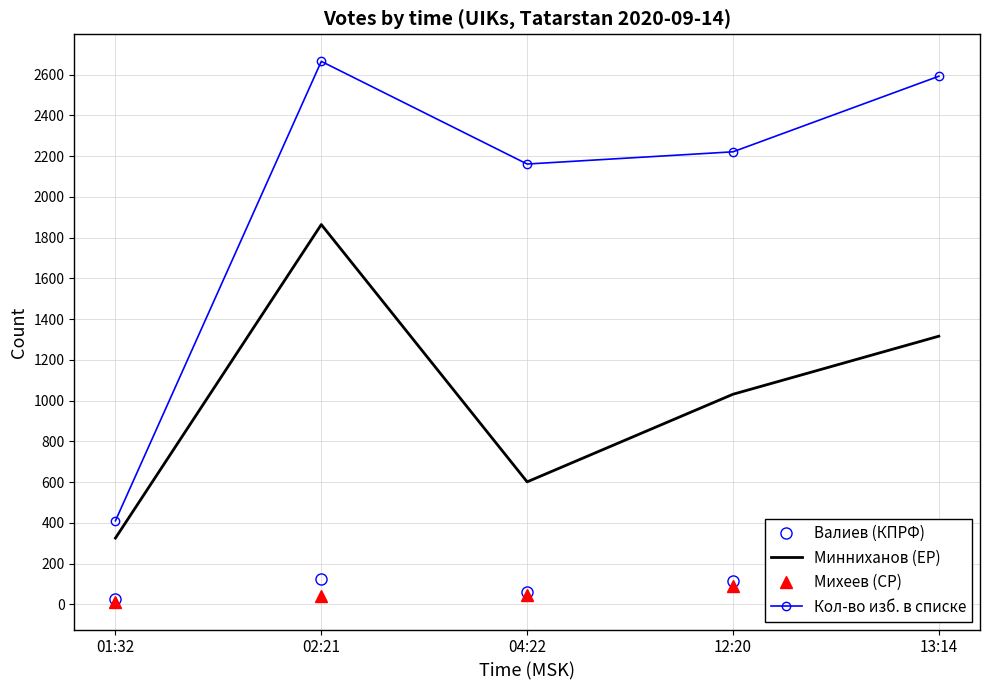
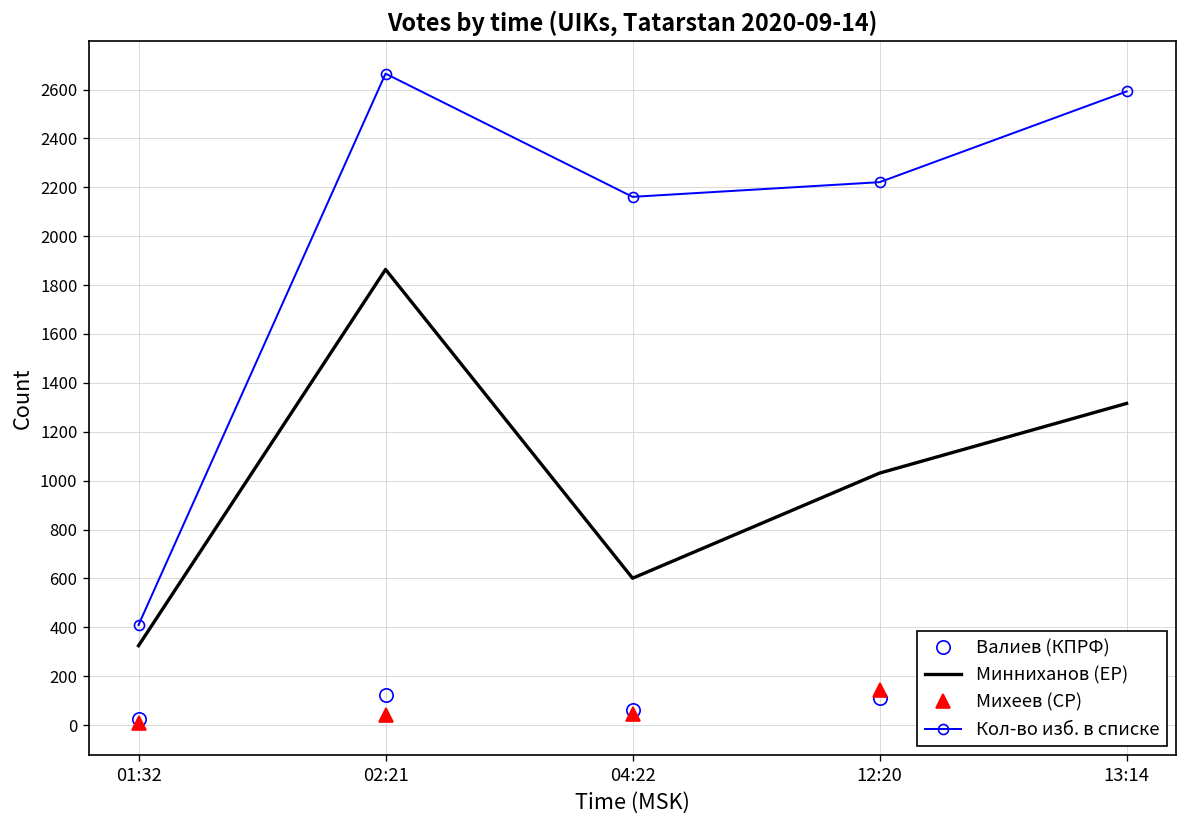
  {
    "Минниханов (ЕР)": {
      "01:32": 330,
      "02:21": 1860,
      "04:22": 600,
      "12:20": 1030,
      "13:14": 1320
    },
    "Михеев (СР)": {
      "01:32": 10,
      "02:21": 40,
      "04:22": 50,
-     "12:20": 90
+     "12:20": 150
    }
  }
